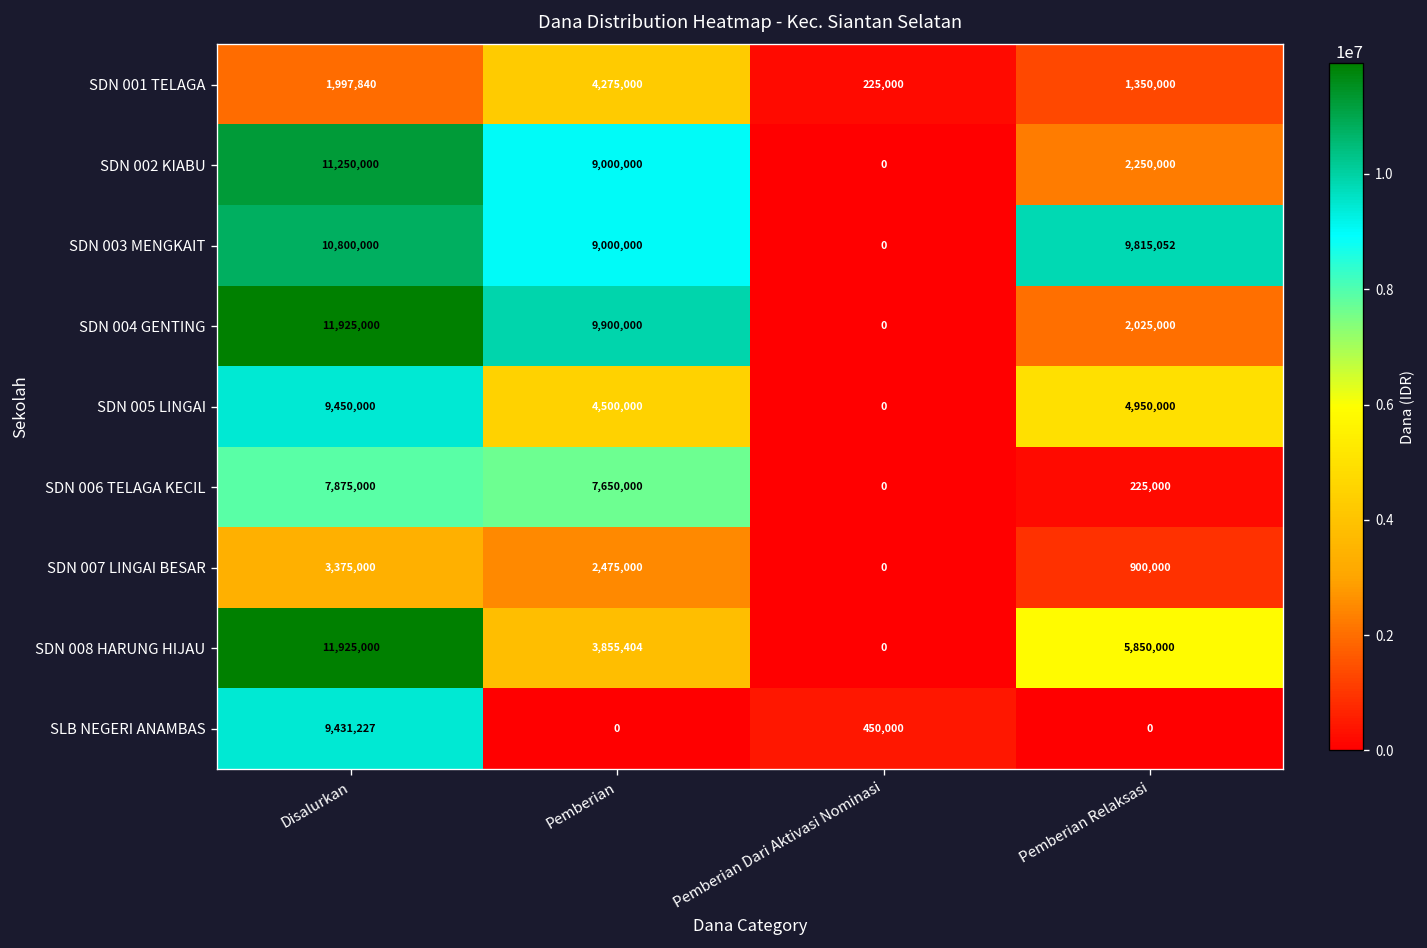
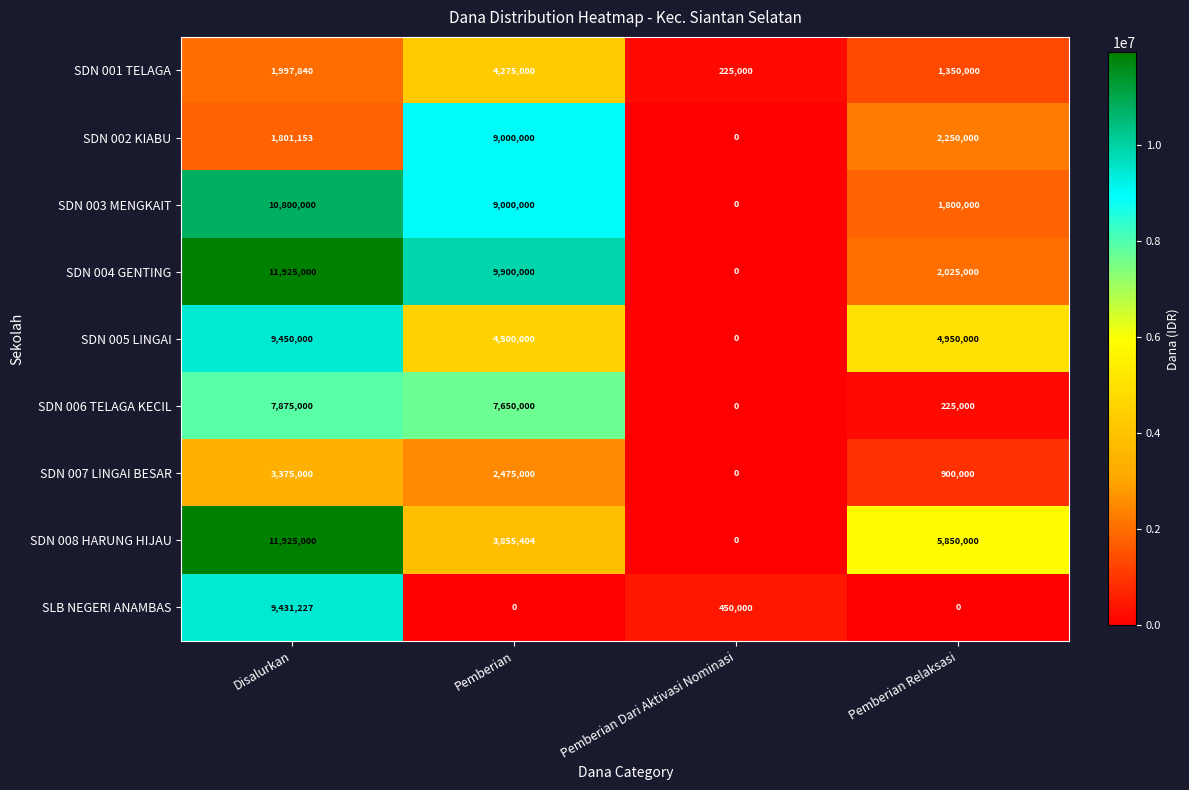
  {
    "SDN 001 TELAGA": {
      "Disalurkan": "1,997,840",
      "Pemberian": "4,275,000",
      "Pemberian Dari Aktivasi Nominasi": "225,000",
      "Pemberian Relaksasi": "1,350,000"
    },
    "SDN 002 KIABU": {
-     "Disalurkan": "11,250,000",
+     "Disalurkan": "1,801,153",
      "Pemberian": "9,000,000",
      "Pemberian Dari Aktivasi Nominasi": "0",
      "Pemberian Relaksasi": "2,250,000"
    },
    "SDN 003 MENGKAIT": {
      "Disalurkan": "10,800,000",
      "Pemberian": "9,000,000",
      "Pemberian Dari Aktivasi Nominasi": "0",
-     "Pemberian Relaksasi": "9,815,052"
+     "Pemberian Relaksasi": "1,800,000"
    },
    "SDN 004 GENTING": {
      "Disalurkan": "11,925,000",
      "Pemberian": "9,900,000",
      "Pemberian Dari Aktivasi Nominasi": "0",
      "Pemberian Relaksasi": "2,025,000"
    },
    "SDN 005 LINGAI": {
      "Disalurkan": "9,450,000",
      "Pemberian": "4,500,000",
      "Pemberian Dari Aktivasi Nominasi": "0",
      "Pemberian Relaksasi": "4,950,000"
    },
    "SDN 006 TELAGA KECIL": {
      "Disalurkan": "7,875,000",
      "Pemberian": "7,650,000",
      "Pemberian Dari Aktivasi Nominasi": "0",
      "Pemberian Relaksasi": "225,000"
    },
    "SDN 007 LINGAI BESAR": {
      "Disalurkan": "3,375,000",
      "Pemberian": "2,475,000",
      "Pemberian Dari Aktivasi Nominasi": "0",
      "Pemberian Relaksasi": "900,000"
    },
    "SDN 008 HARUNG HIJAU": {
      "Disalurkan": "11,925,000",
      "Pemberian": "3,855,404",
      "Pemberian Dari Aktivasi Nominasi": "0",
      "Pemberian Relaksasi": "5,850,000"
    },
    "SLB NEGERI ANAMBAS": {
      "Disalurkan": "9,431,227",
      "Pemberian": "0",
      "Pemberian Dari Aktivasi Nominasi": "450,000",
      "Pemberian Relaksasi": "0"
    }
  }
